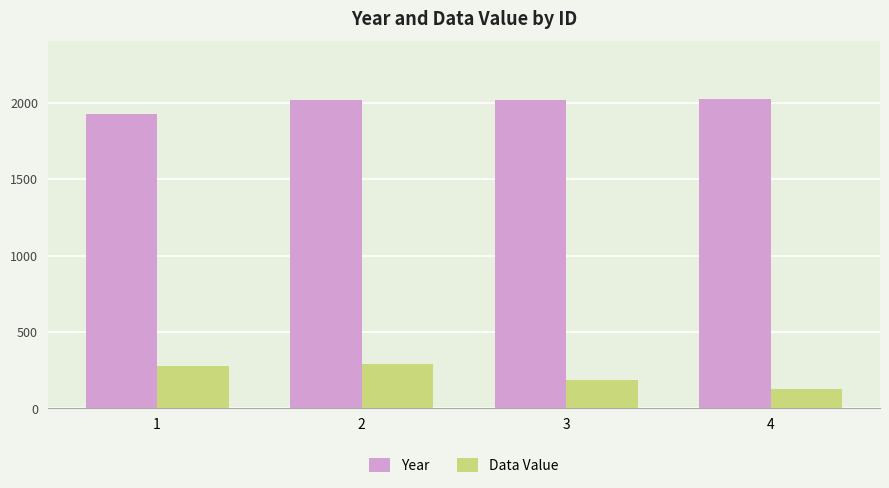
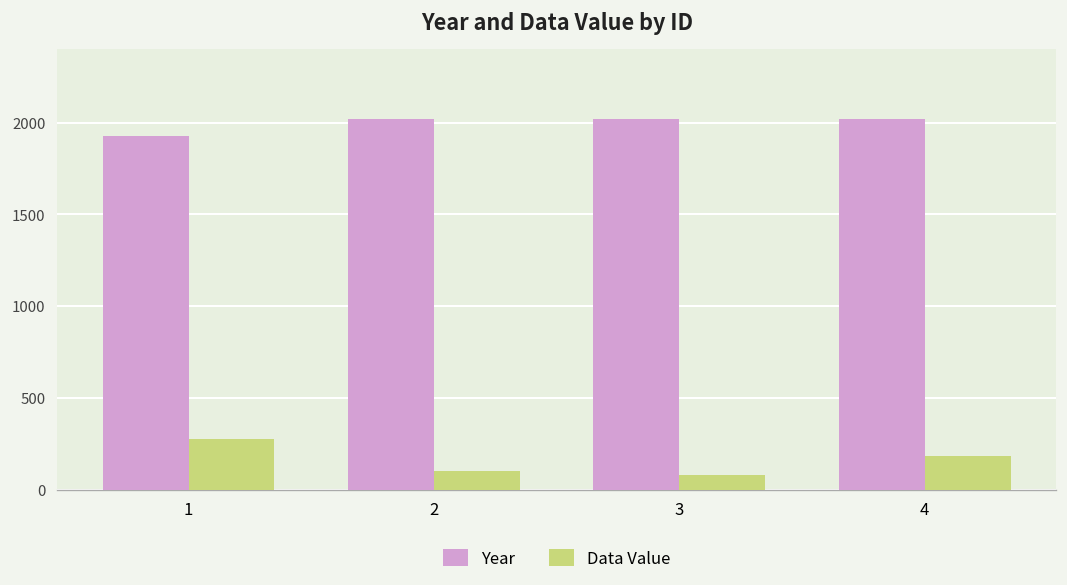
  {
    "Year": {
      "1": 1930,
      "2": 2020,
      "3": 2020,
      "4": 2020
    },
    "Data Value": {
      "1": 270,
-     "2": 290,
-     "3": 190,
-     "4": 130
+     "2": 100,
+     "3": 80,
+     "4": 180
    }
  }
